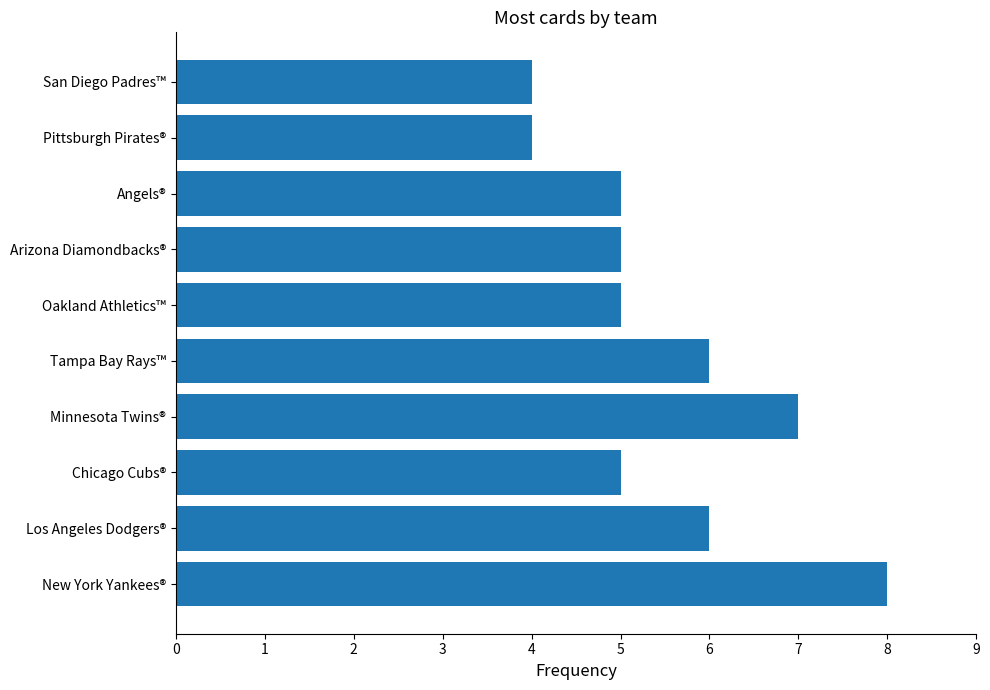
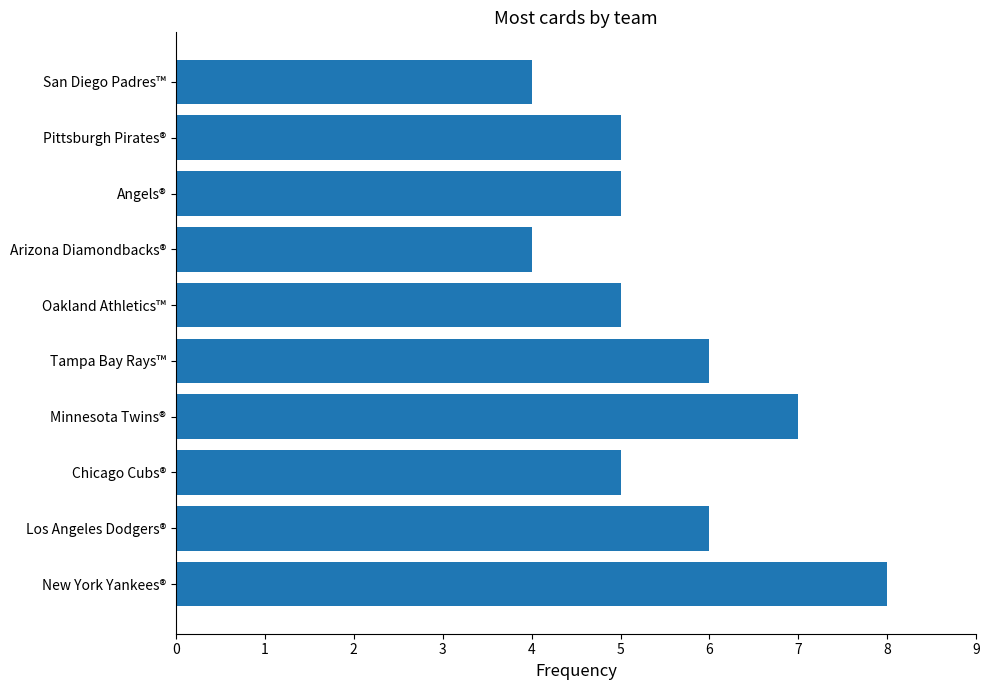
  {
    "San Diego Padres™": 4,
-   "Pittsburgh Pirates®": 4,
+   "Pittsburgh Pirates®": 5,
    "Angels®": 5,
-   "Arizona Diamondbacks®": 5,
+   "Arizona Diamondbacks®": 4,
    "Oakland Athletics™": 5,
    "Tampa Bay Rays™": 6,
    "Minnesota Twins®": 7,
    "Chicago Cubs®": 5,
    "Los Angeles Dodgers®": 6,
    "New York Yankees®": 8
  }
